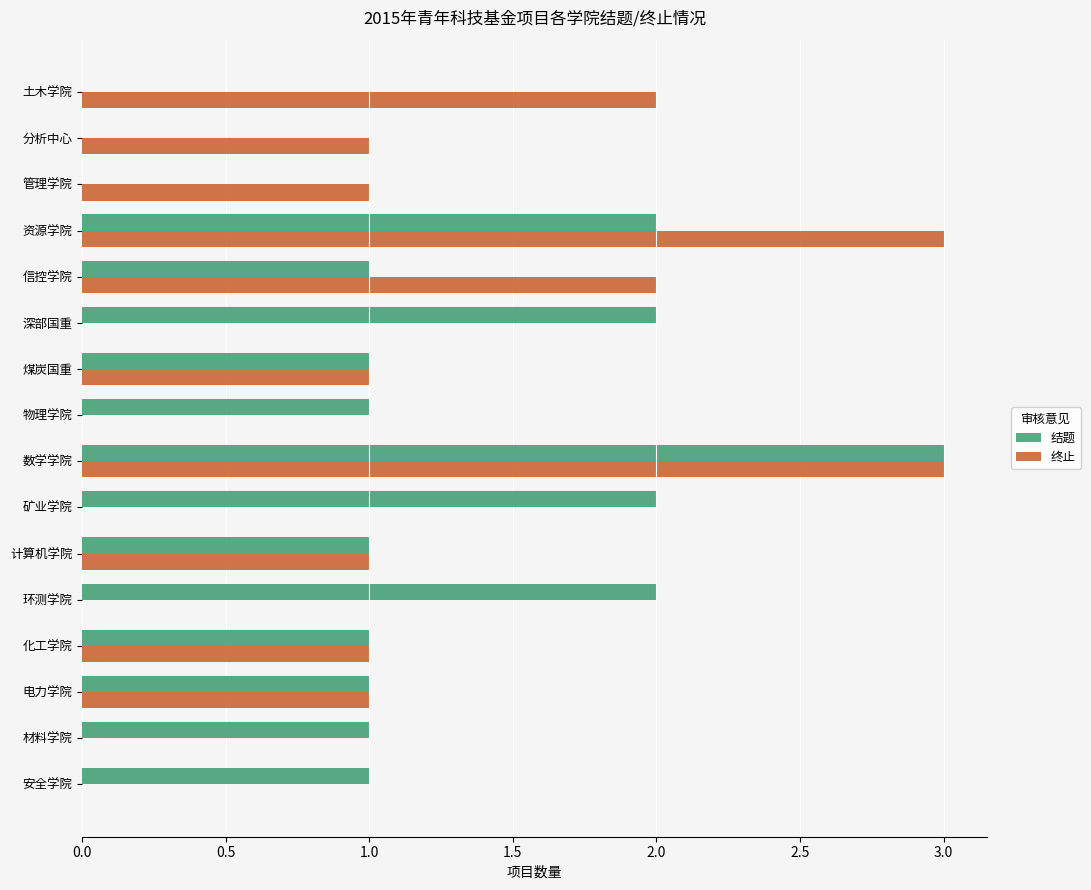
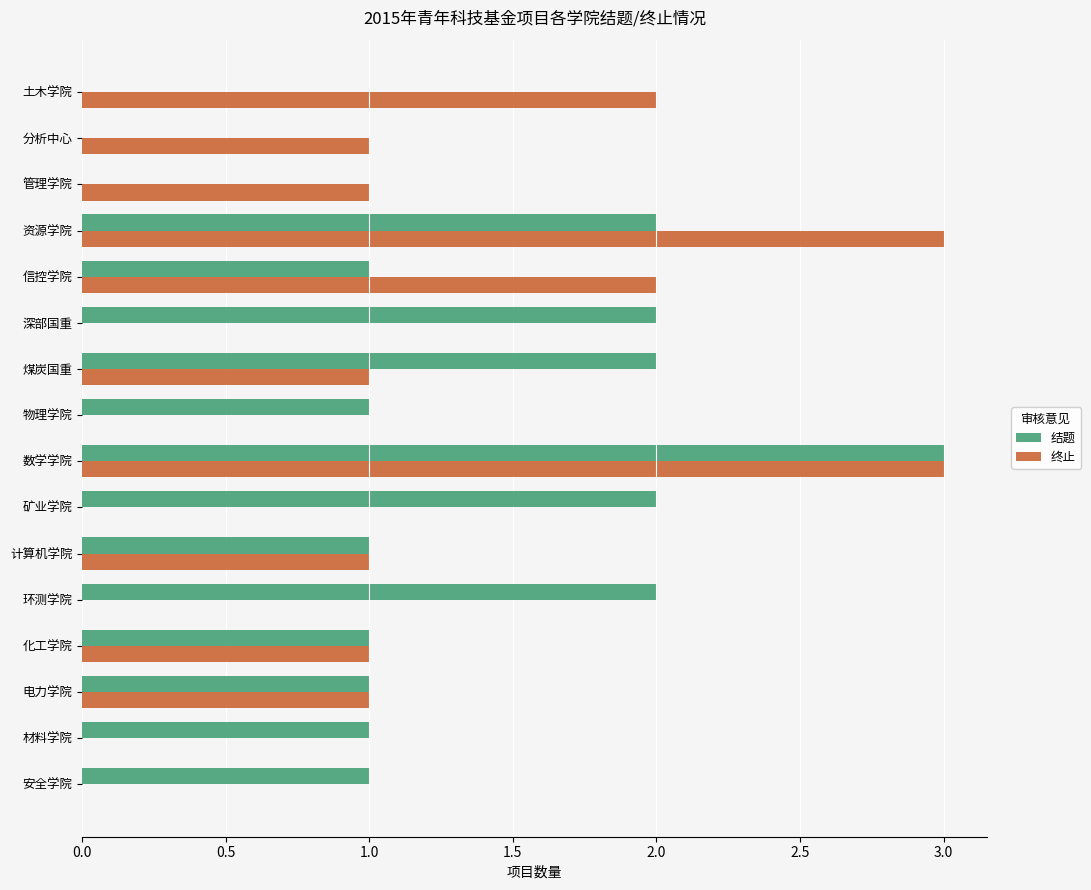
  {
    "结题": {
      "土木学院": 0,
      "分析中心": 0,
      "管理学院": 0,
      "资源学院": 2,
      "信控学院": 1,
      "深部国重": 2,
-     "煤炭国重": 1,
+     "煤炭国重": 2,
      "物理学院": 1,
      "数学学院": 3,
      "矿业学院": 2,
      "计算机学院": 1,
      "环测学院": 2,
      "化工学院": 1,
      "电力学院": 1,
      "材料学院": 1,
      "安全学院": 1
    },
    "终止": {
      "土木学院": 2,
      "分析中心": 1,
      "管理学院": 1,
      "资源学院": 3,
      "信控学院": 2,
      "深部国重": 0,
      "煤炭国重": 1,
      "物理学院": 0,
      "数学学院": 3,
      "矿业学院": 0,
      "计算机学院": 1,
      "环测学院": 0,
      "化工学院": 1,
      "电力学院": 1,
      "材料学院": 0,
      "安全学院": 0
    }
  }
